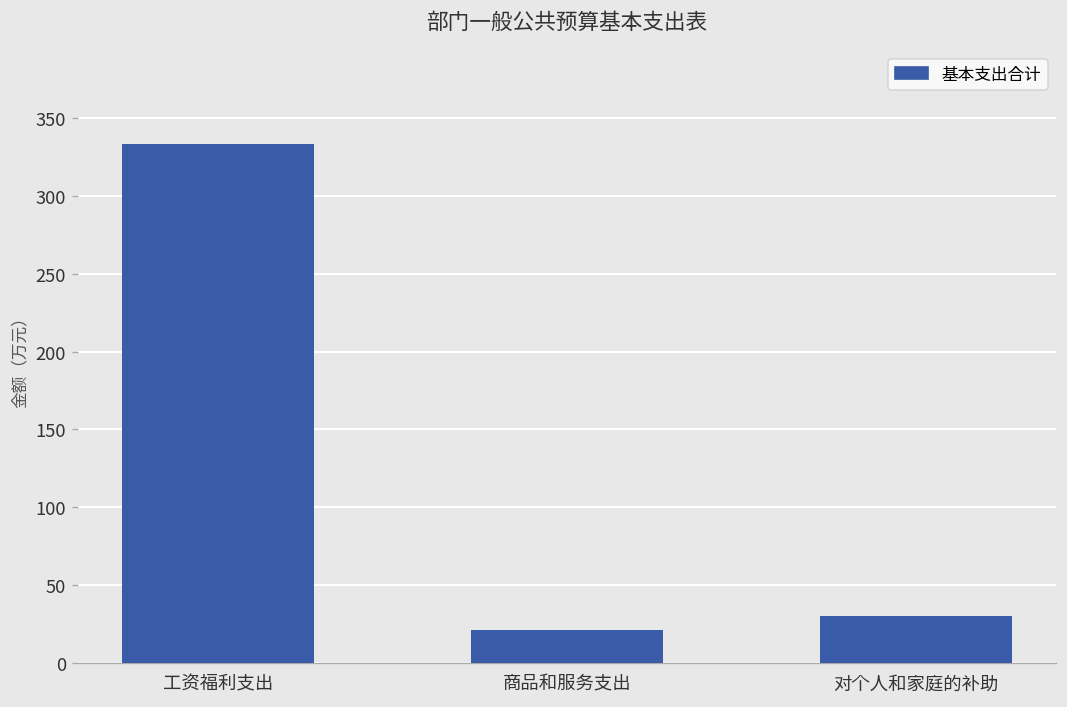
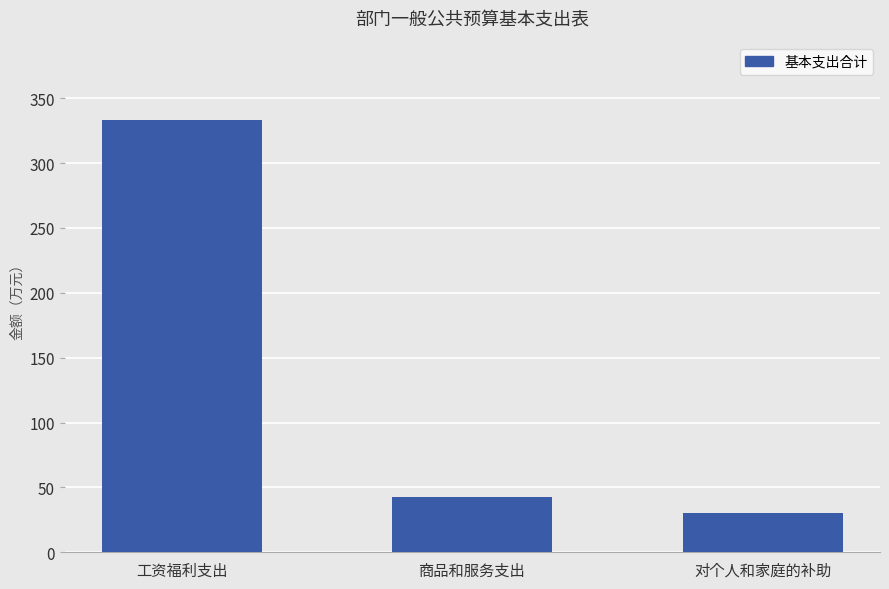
  {
    "工资福利支出": 333,
-   "商品和服务支出": 21,
+   "商品和服务支出": 43,
    "对个人和家庭的补助": 30
  }
